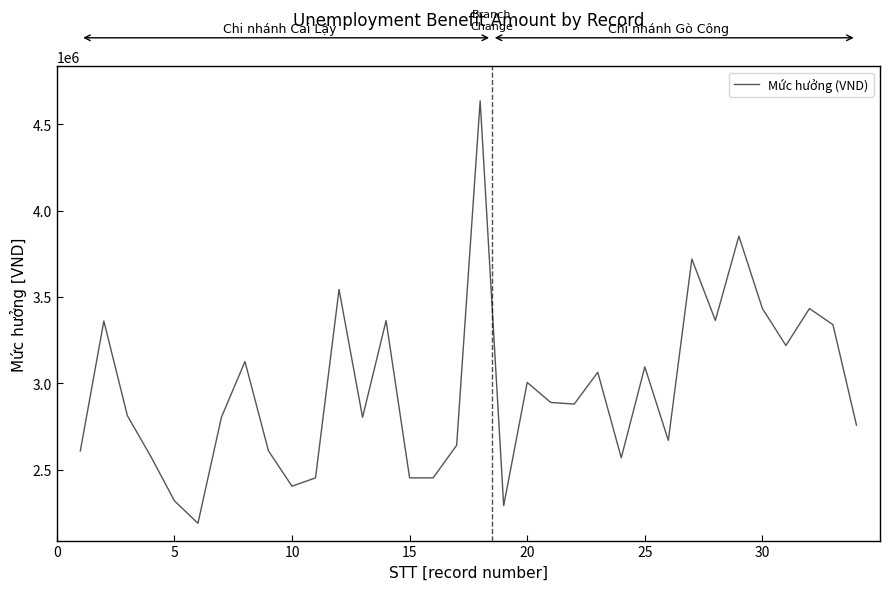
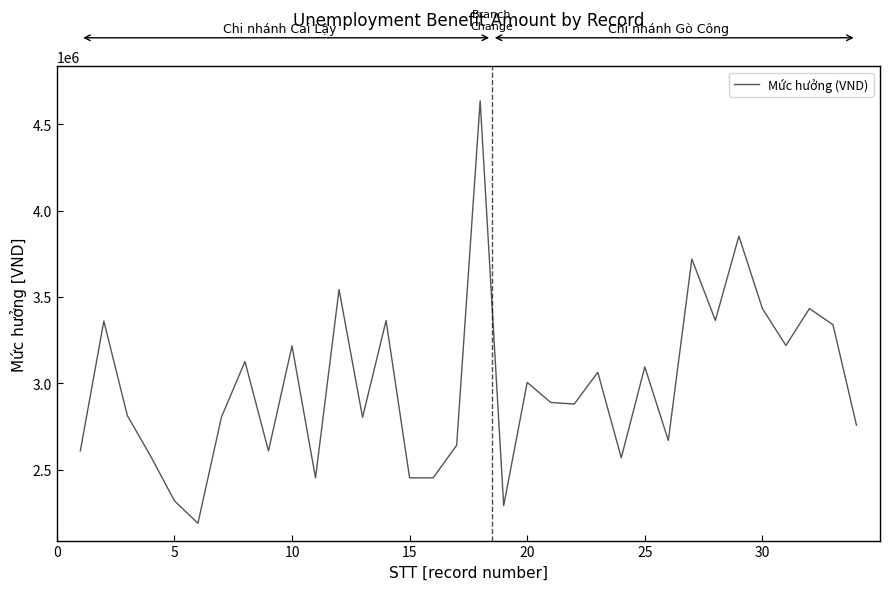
  {
    "5": 2320000,
-   "10": 2410000,
+   "10": 3220000,
    "15": 2450000,
    "20": 3010000,
    "25": 3100000,
    "30": 3430000
  }
